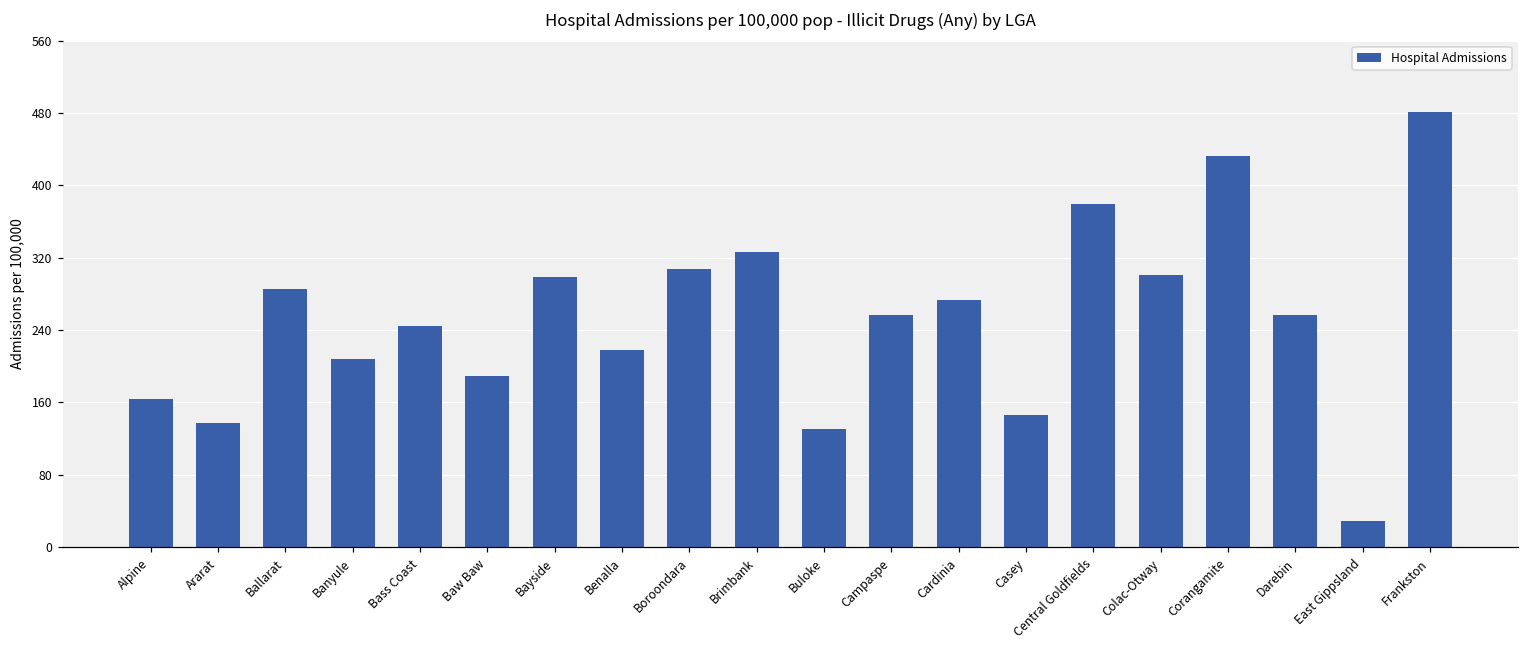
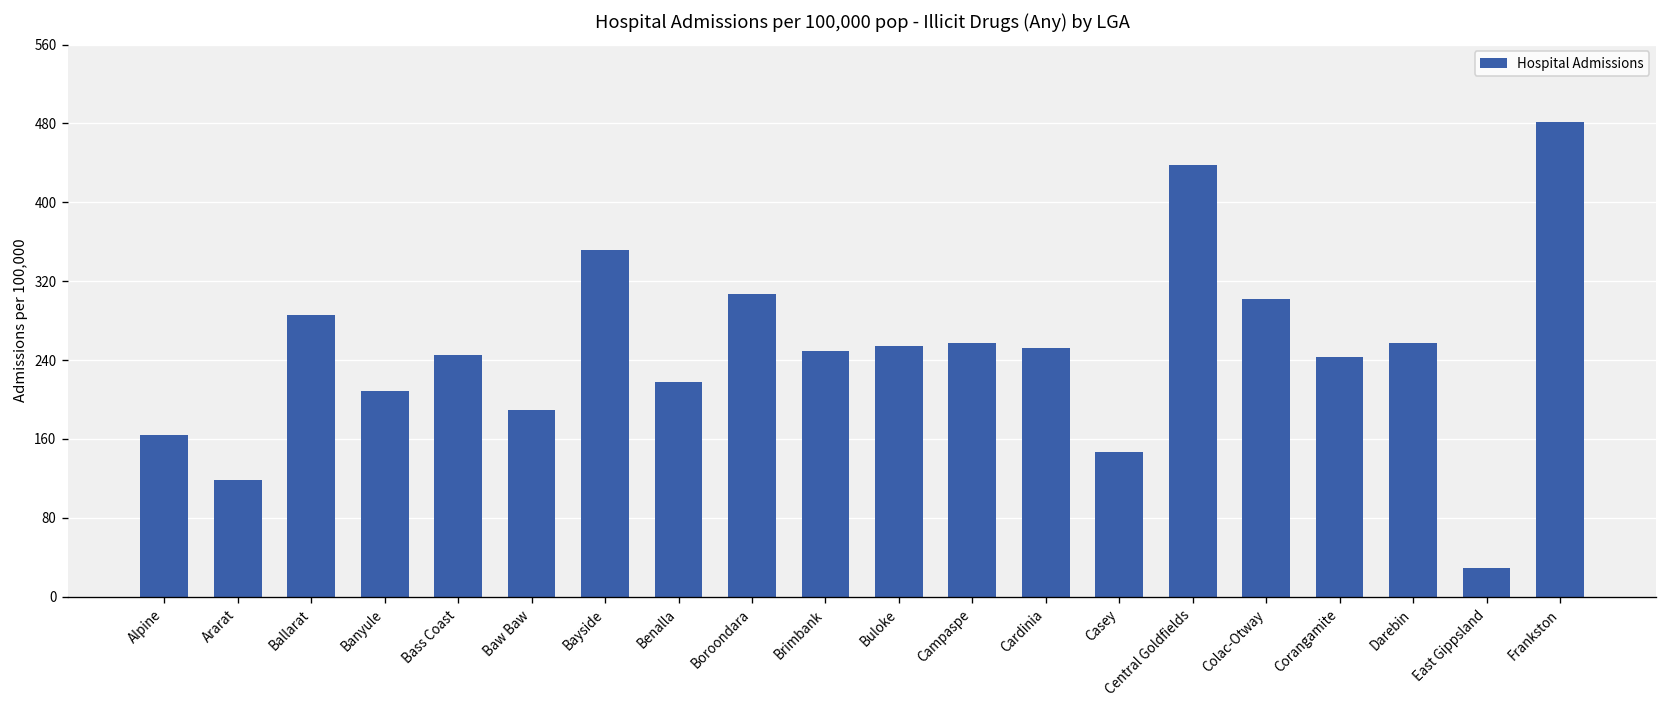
  {
    "Alpine": 160,
-   "Ararat": 140,
+   "Ararat": 120,
    "Ballarat": 290,
    "Banyule": 210,
    "Bass Coast": 250,
    "Baw Baw": 190,
-   "Bayside": 300,
+   "Bayside": 350,
    "Benalla": 220,
    "Boroondara": 310,
-   "Brimbank": 330,
-   "Buloke": 130,
+   "Brimbank": 250,
+   "Buloke": 250,
    "Campaspe": 260,
-   "Cardinia": 270,
+   "Cardinia": 250,
    "Casey": 150,
-   "Central Goldfields": 380,
+   "Central Goldfields": 440,
    "Colac-Otway": 300,
-   "Corangamite": 430,
+   "Corangamite": 240,
    "Darebin": 260,
    "East Gippsland": 30,
    "Frankston": 480
  }
